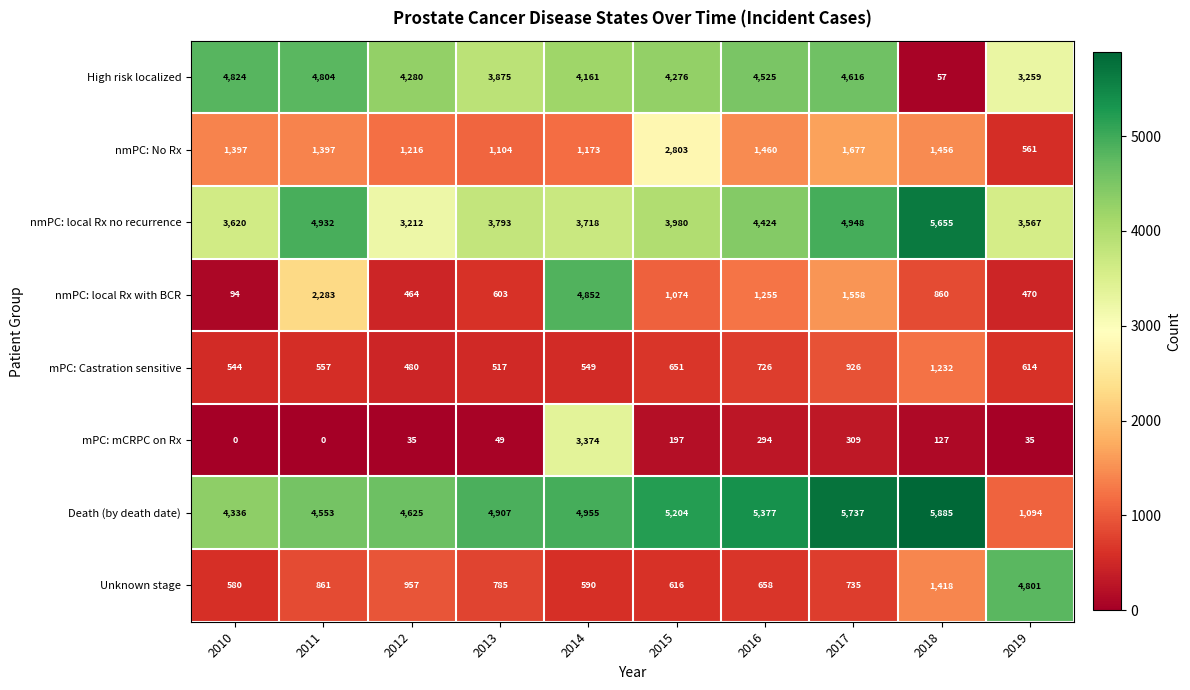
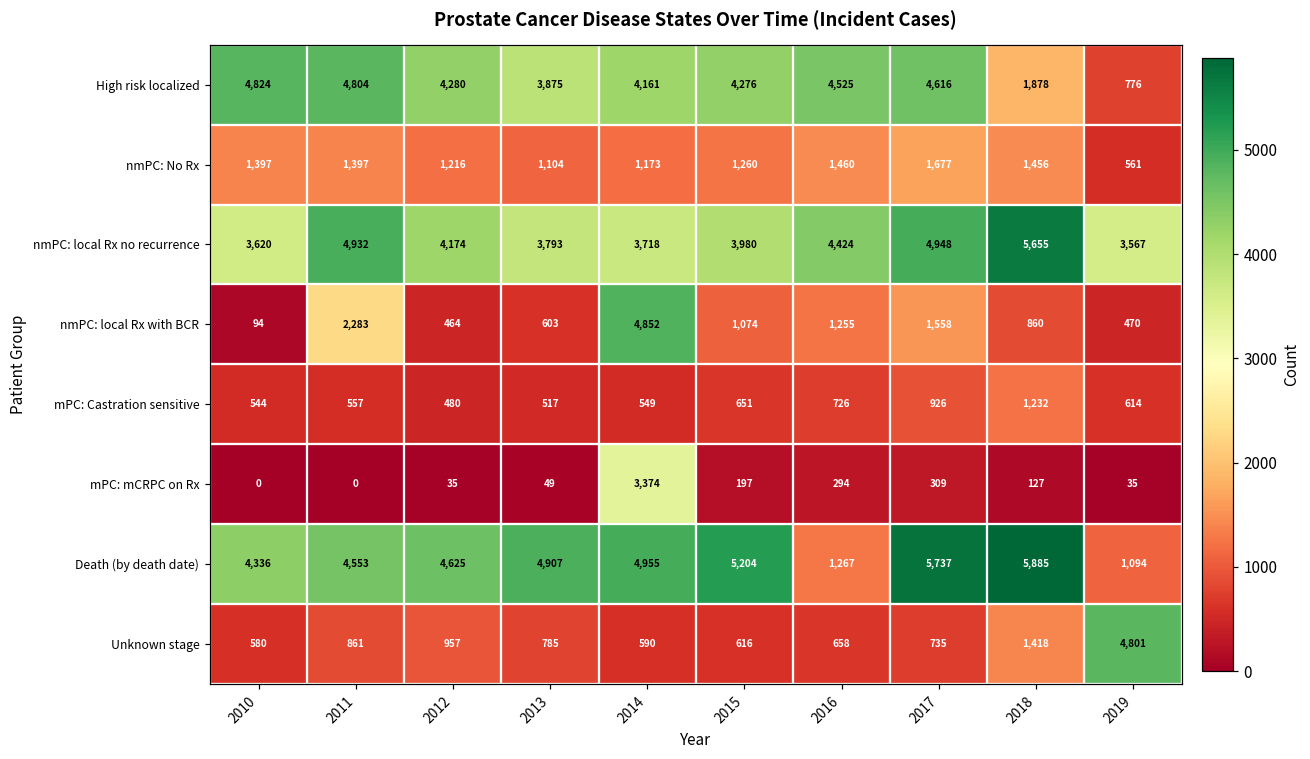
  {
    "High risk localized": {
      "2010": "4,824",
      "2011": "4,804",
      "2012": "4,280",
      "2013": "3,875",
      "2014": "4,161",
      "2015": "4,276",
      "2016": "4,525",
      "2017": "4,616",
-     "2018": "57",
-     "2019": "3,259"
+     "2018": "1,878",
+     "2019": "776"
    },
    "nmPC: No Rx": {
      "2010": "1,397",
      "2011": "1,397",
      "2012": "1,216",
      "2013": "1,104",
      "2014": "1,173",
-     "2015": "2,803",
+     "2015": "1,260",
      "2016": "1,460",
      "2017": "1,677",
      "2018": "1,456",
      "2019": "561"
    },
    "nmPC: local Rx no recurrence": {
      "2010": "3,620",
      "2011": "4,932",
-     "2012": "3,212",
+     "2012": "4,174",
      "2013": "3,793",
      "2014": "3,718",
      "2015": "3,980",
      "2016": "4,424",
      "2017": "4,948",
      "2018": "5,655",
      "2019": "3,567"
    },
    "nmPC: local Rx with BCR": {
      "2010": "94",
      "2011": "2,283",
      "2012": "464",
      "2013": "603",
      "2014": "4,852",
      "2015": "1,074",
      "2016": "1,255",
      "2017": "1,558",
      "2018": "860",
      "2019": "470"
    },
    "mPC: Castration sensitive": {
      "2010": "544",
      "2011": "557",
      "2012": "480",
      "2013": "517",
      "2014": "549",
      "2015": "651",
      "2016": "726",
      "2017": "926",
      "2018": "1,232",
      "2019": "614"
    },
    "mPC: mCRPC on Rx": {
      "2010": "0",
      "2011": "0",
      "2012": "35",
      "2013": "49",
      "2014": "3,374",
      "2015": "197",
      "2016": "294",
      "2017": "309",
      "2018": "127",
      "2019": "35"
    },
    "Death (by death date)": {
      "2010": "4,336",
      "2011": "4,553",
      "2012": "4,625",
      "2013": "4,907",
      "2014": "4,955",
      "2015": "5,204",
-     "2016": "5,377",
+     "2016": "1,267",
      "2017": "5,737",
      "2018": "5,885",
      "2019": "1,094"
    },
    "Unknown stage": {
      "2010": "580",
      "2011": "861",
      "2012": "957",
      "2013": "785",
      "2014": "590",
      "2015": "616",
      "2016": "658",
      "2017": "735",
      "2018": "1,418",
      "2019": "4,801"
    }
  }
